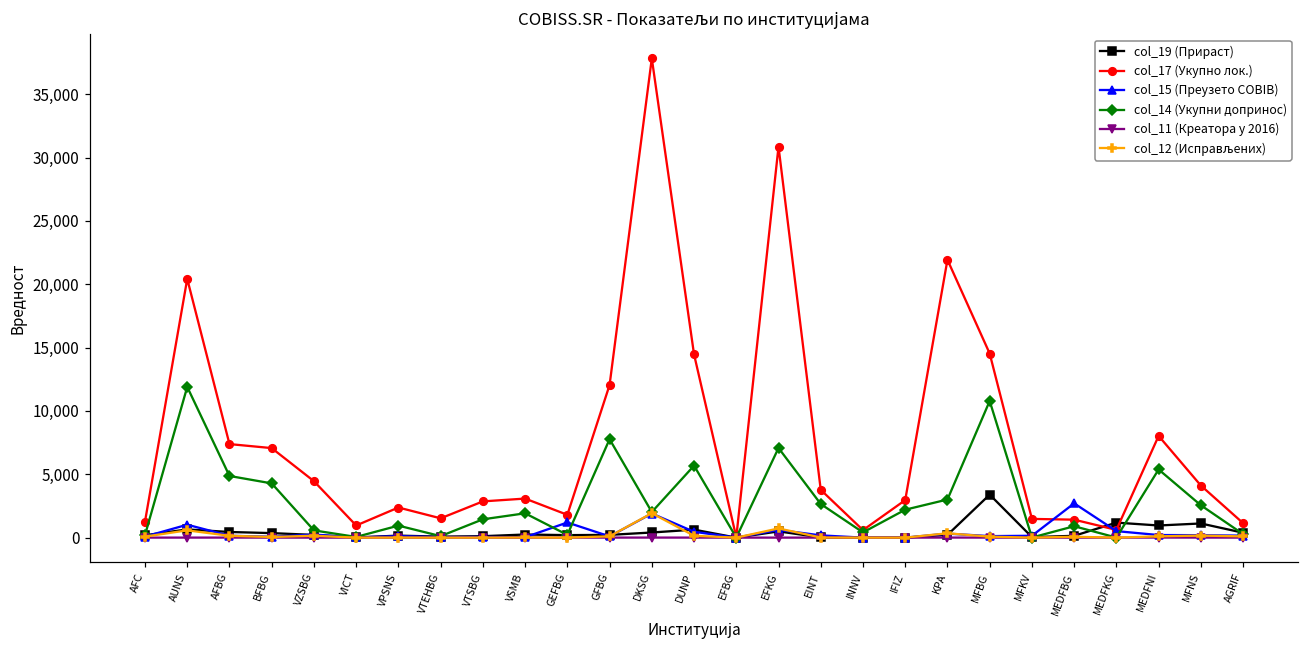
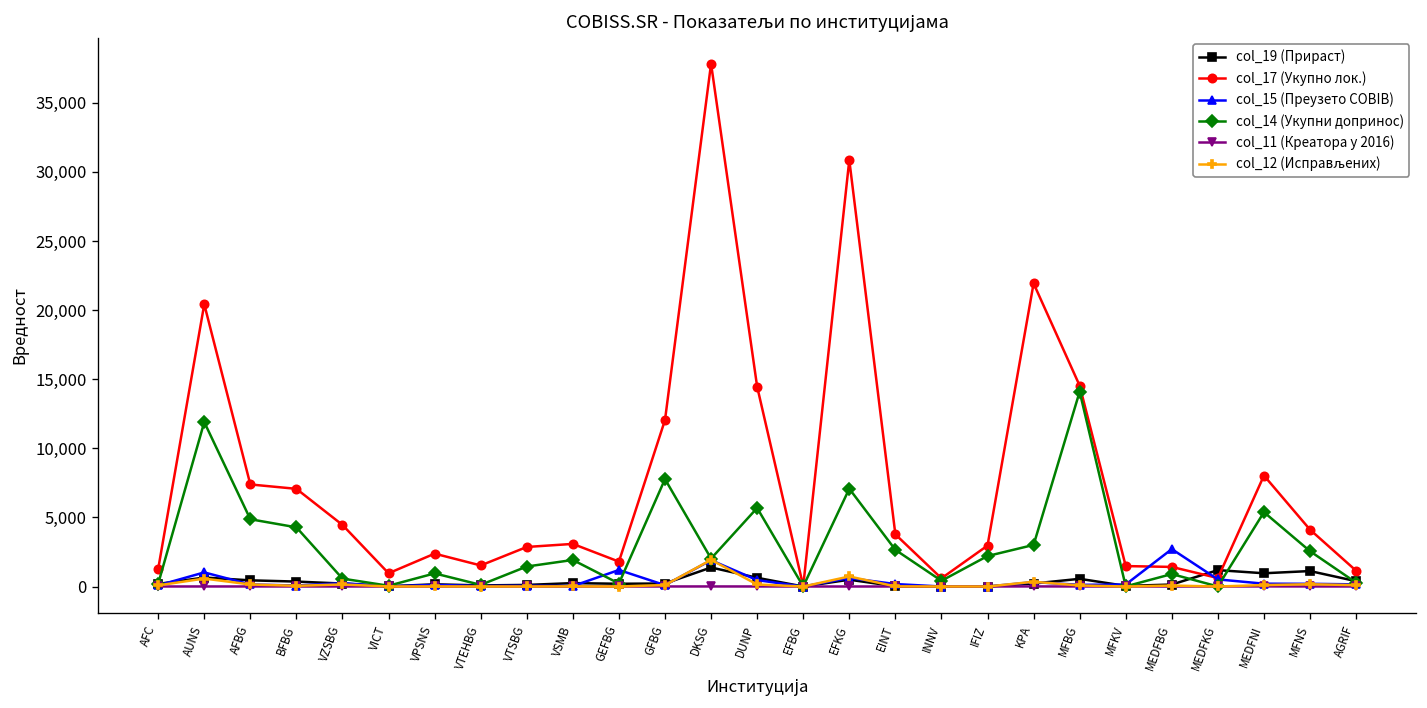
  {
    "col_19 (Прираст)": {
      "AFBG": "400",
      "BFBG": "400",
-     "DKSG": "400",
-     "MFBG": "3,400",
+     "DKSG": "1,400",
+     "MFBG": "600",
      "MEDFKG": "1,200",
      "MEDFNI": "1,000",
      "MFNS": "1,100"
    },
    "col_17 (Укупно лок.)": {
      "AFC": "1,300",
      "AUNS": "20,400",
      "AFBG": "7,400",
      "BFBG": "7,100",
      "VZSBG": "4,500",
      "VICT": "1,000",
      "VPSNS": "2,400",
      "VTEHBG": "1,500",
      "VTSBG": "2,900",
      "VSMB": "3,100",
      "GEFBG": "1,800",
      "GFBG": "12,000",
      "DKSG": "37,800",
      "DUNP": "14,500",
      "EFKG": "30,900",
      "EINT": "3,800",
      "IFIZ": "3,000",
      "KPA": "21,900",
      "MFBG": "14,500",
      "MFKV": "1,500",
      "MEDFBG": "1,400",
      "MEDFNI": "8,000",
      "MFNS": "4,100",
      "AGRIF": "1,100"
    },
    "col_15 (Преузето COBIB)": {
      "AUNS": "1,000",
      "GEFBG": "1,200",
      "MEDFBG": "2,700"
    },
    "col_14 (Укупни допринос)": {
      "AUNS": "11,900",
      "AFBG": "4,900",
      "BFBG": "4,300",
      "VZSBG": "600",
      "VPSNS": "900",
      "VTSBG": "1,400",
      "VSMB": "1,900",
      "GFBG": "7,800",
      "DUNP": "5,700",
      "EFKG": "7,100",
      "EINT": "2,700",
      "IFIZ": "2,200",
      "KPA": "3,000",
-     "MFBG": "10,800",
+     "MFBG": "14,100",
      "MEDFBG": "900",
      "MEDFNI": "5,400",
      "MFNS": "2,600"
    },
    "col_11 (Креатора у 2016)": {
      "AUNS": "0",
      "DKSG": "0",
      "EFKG": "0"
    }
  }
